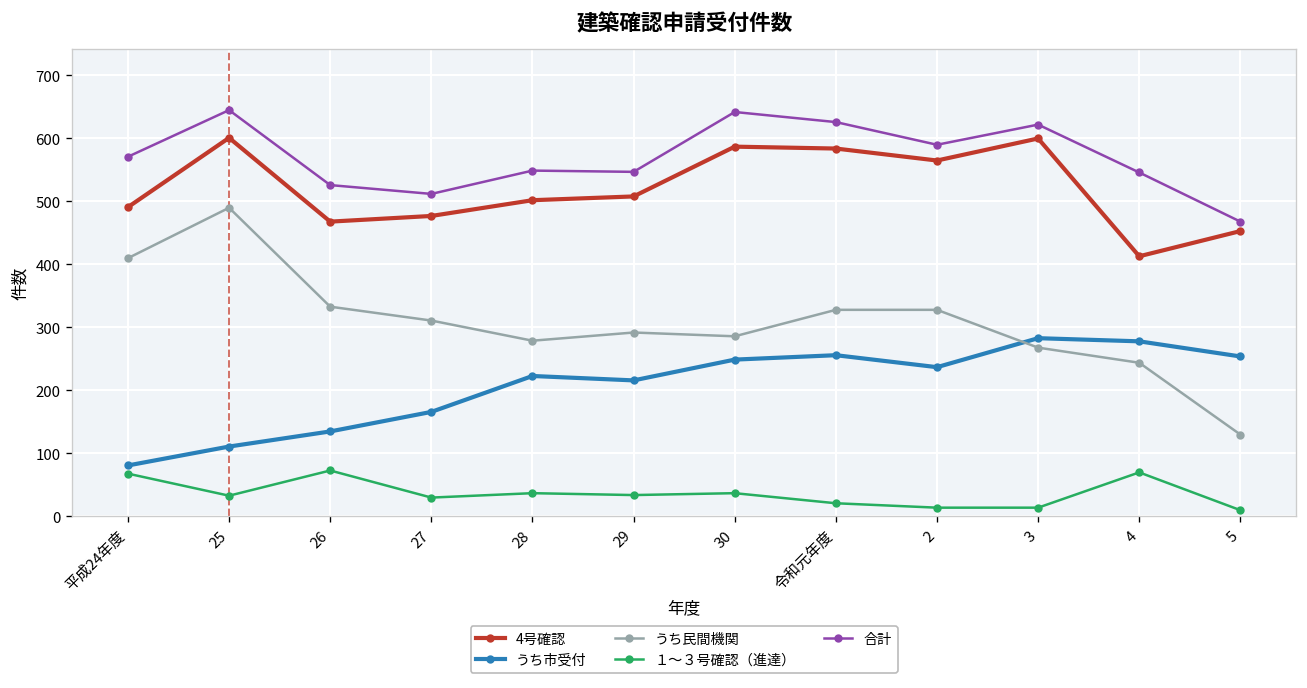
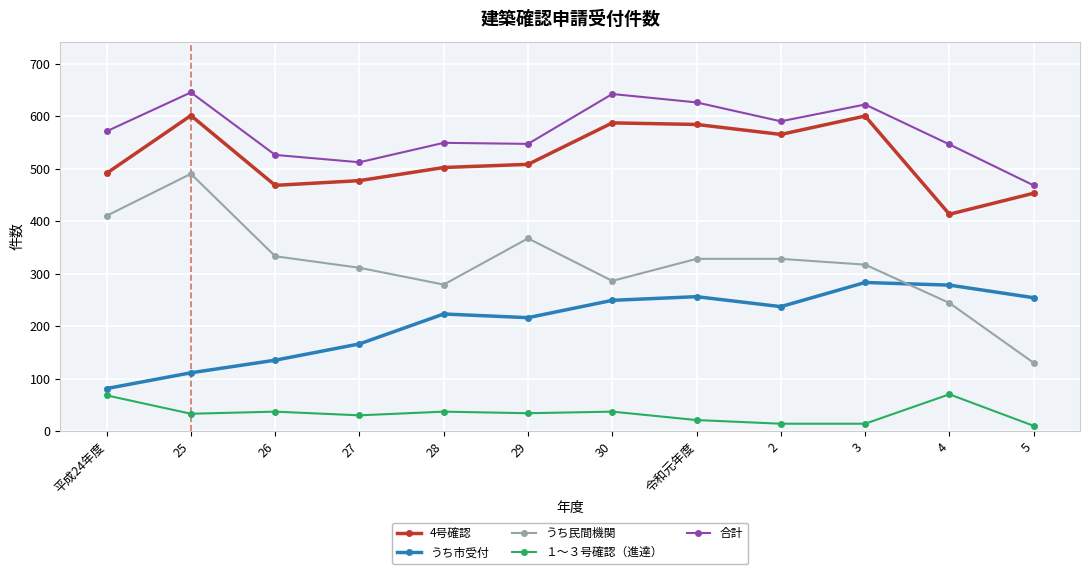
  {
    "4号確認": {
      "平成24年度": 490,
      "25": 600,
      "26": 470,
      "27": 480,
      "28": 500,
      "29": 510,
      "30": 590,
      "令和元年度": 580,
      "2": 570,
      "3": 600,
      "4": 410,
      "5": 450
    },
    "うち市受付": {
      "平成24年度": 80,
      "25": 110,
      "26": 140,
      "27": 170,
      "28": 220,
      "29": 220,
      "30": 250,
      "令和元年度": 260,
      "2": 240,
      "3": 280,
      "4": 280,
      "5": 250
    },
    "うち民間機関": {
      "平成24年度": 410,
      "25": 490,
      "26": 330,
      "27": 310,
      "28": 280,
-     "29": 290,
+     "29": 370,
      "30": 290,
      "令和元年度": 330,
      "2": 330,
-     "3": 270,
+     "3": 320,
      "4": 240,
      "5": 130
    },
    "１～３号確認（進達）": {
      "平成24年度": 70,
      "25": 30,
-     "26": 70,
+     "26": 40,
      "27": 30,
      "28": 40,
      "29": 30,
      "30": 40,
      "令和元年度": 20,
      "2": 10,
      "3": 10,
      "4": 70,
      "5": 10
    },
    "合計": {
      "平成24年度": 570,
      "25": 650,
      "26": 530,
      "27": 510,
      "28": 550,
      "29": 550,
      "30": 640,
      "令和元年度": 630,
      "2": 590,
      "3": 620,
      "4": 550,
      "5": 470
    }
  }
